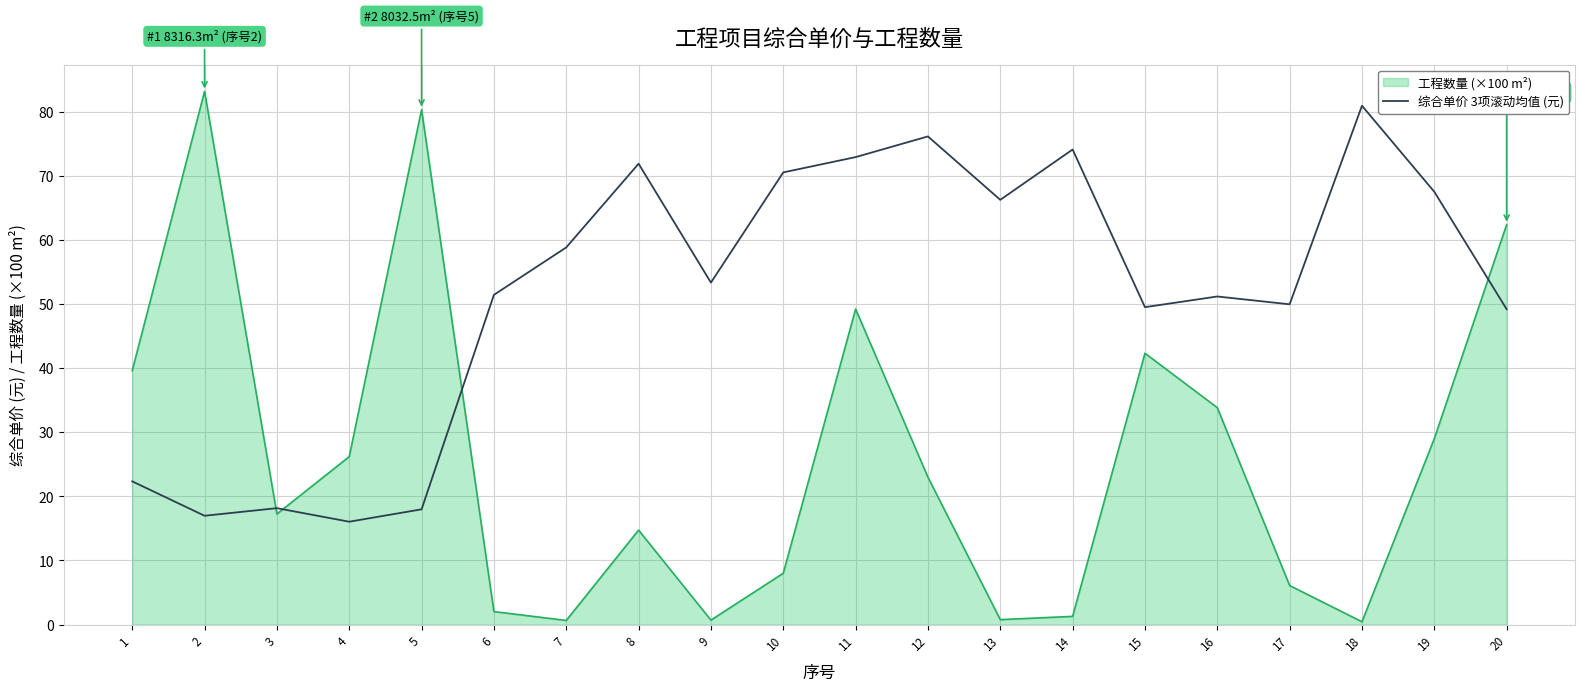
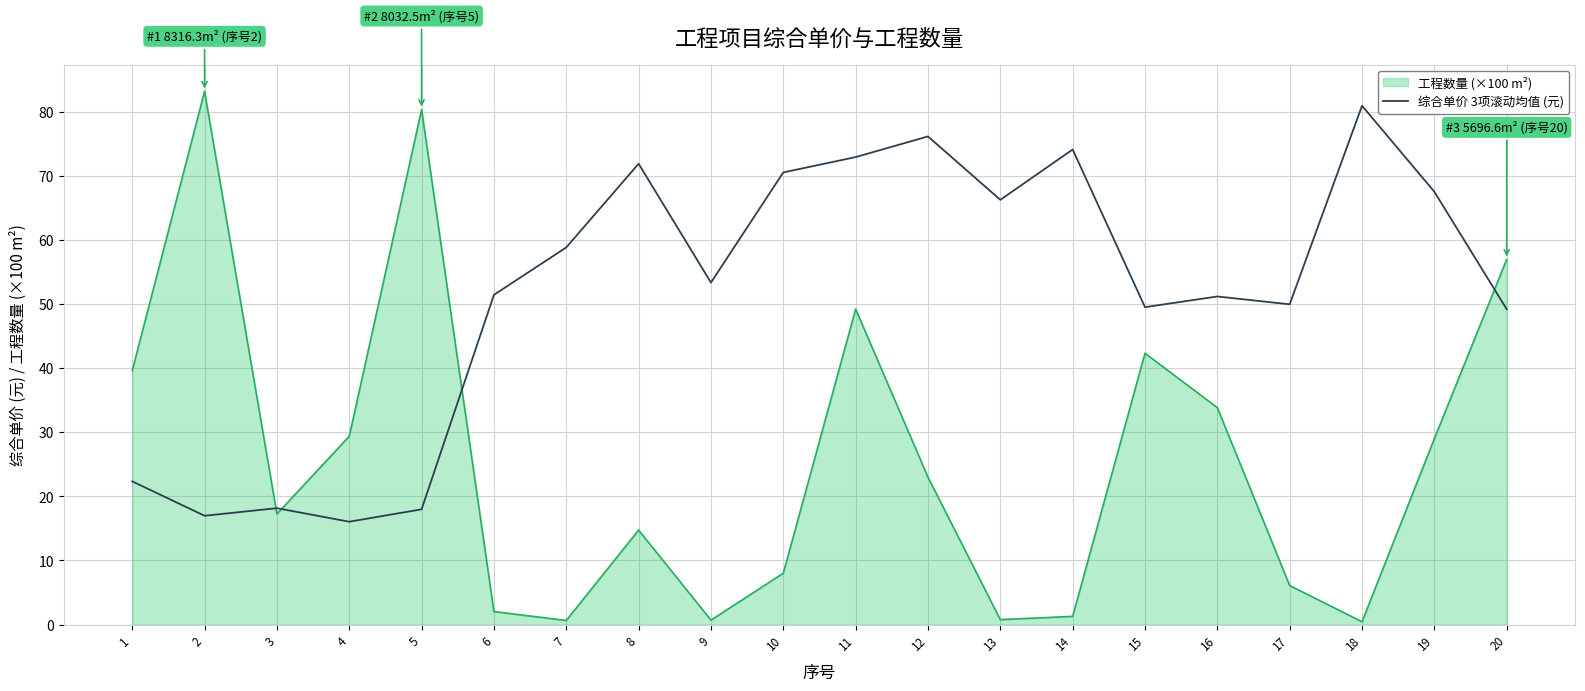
  {
    "工程数量 (×100 m²)": {
-     "4": "26",
-     "20": "6238.3m²"
+     "4": "29",
+     "20": "5696.6m²"
    },
    "综合单价 3项滚动均值 (元)": {
      "1": "22",
      "2": "17",
      "3": "18",
      "4": "16",
      "5": "18",
      "6": "51",
      "7": "59",
      "8": "72",
      "9": "53",
      "10": "71",
      "11": "73",
      "12": "76",
      "13": "66",
      "14": "74",
      "15": "50",
      "16": "51",
      "17": "50",
      "18": "81",
      "19": "68",
      "20": "49"
    }
  }
